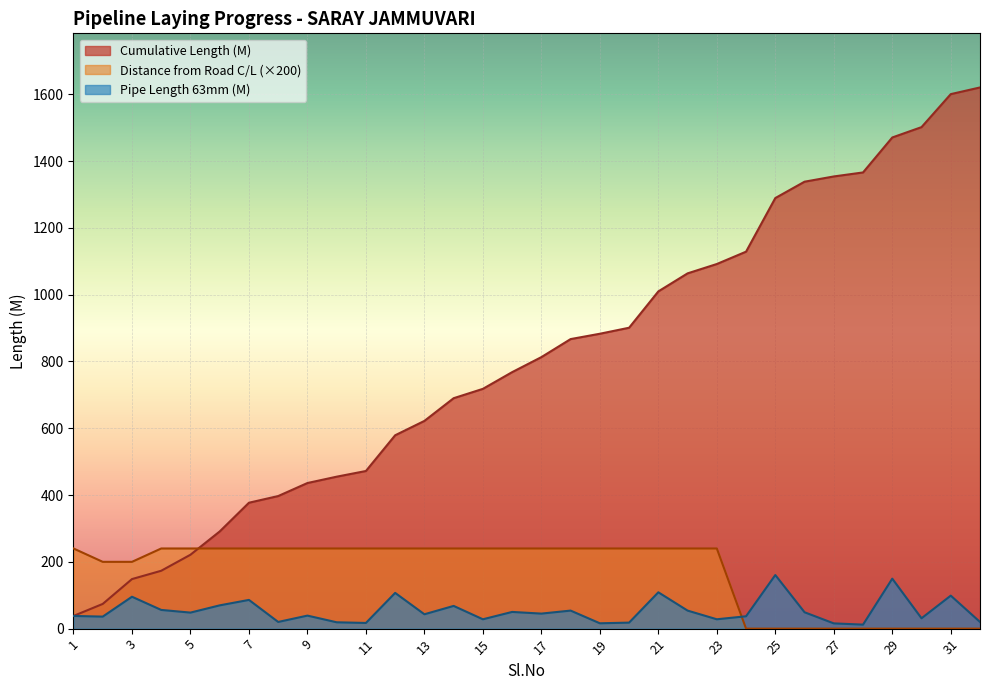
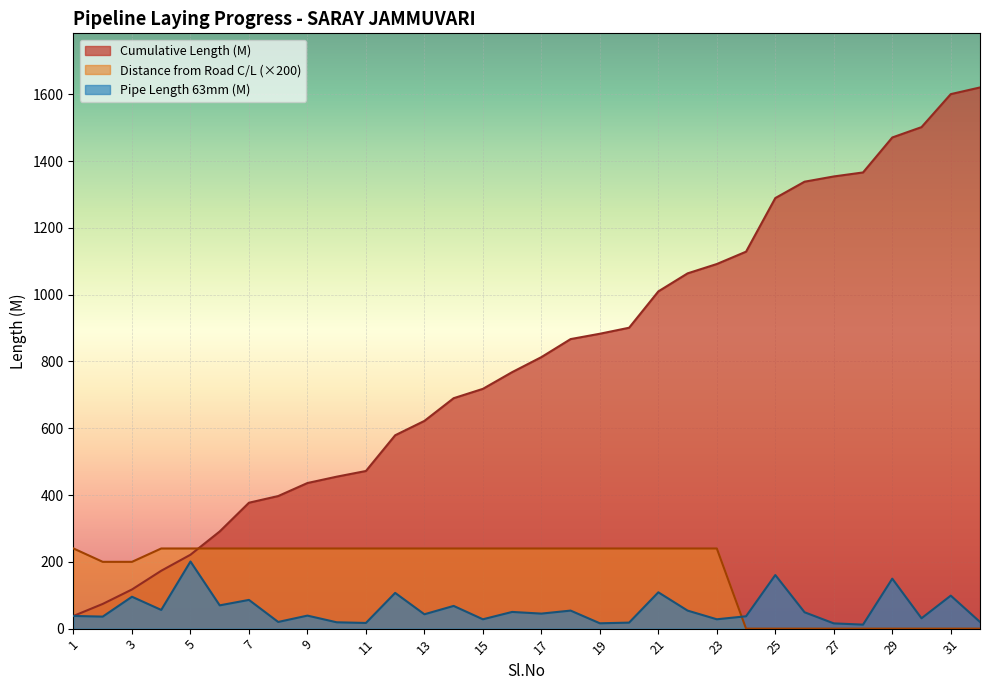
  {
    "Cumulative Length (M)": {
-     "3": 150,
+     "3": 120,
      "5": 220,
      "7": 380,
      "9": 440,
      "11": 470,
      "13": 620,
      "15": 720,
      "17": 810,
      "19": 880,
      "21": 1010,
      "23": 1090,
      "25": 1290,
      "27": 1350,
      "29": 1470,
      "31": 1600
    },
    "Distance from Road C/L (×200)": {
      "1": 240,
      "3": 200,
      "5": 240,
      "7": 240,
      "9": 240,
      "11": 240,
      "13": 240,
      "15": 240,
      "17": 240,
      "19": 240,
      "21": 240,
      "23": 240,
      "25": 0,
      "27": 0,
      "29": 0,
      "31": 0
    },
    "Pipe Length 63mm (M)": {
      "3": 100,
-     "5": 50,
+     "5": 200,
      "7": 90,
      "9": 40,
      "11": 20,
      "13": 40,
      "15": 30,
      "17": 50,
      "19": 20,
      "21": 110,
      "23": 30,
      "25": 160,
      "27": 20,
      "29": 150,
      "31": 100
    }
  }
